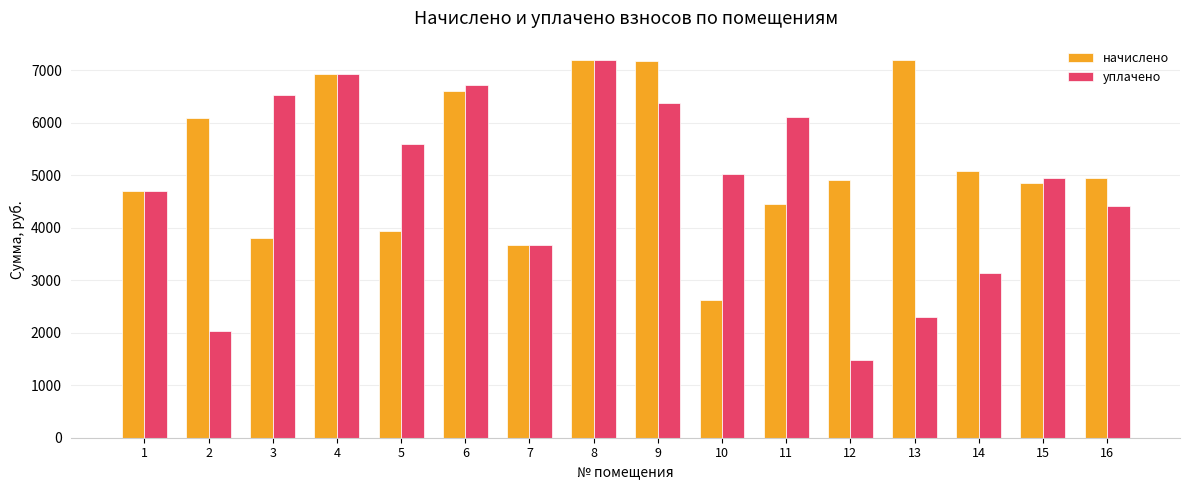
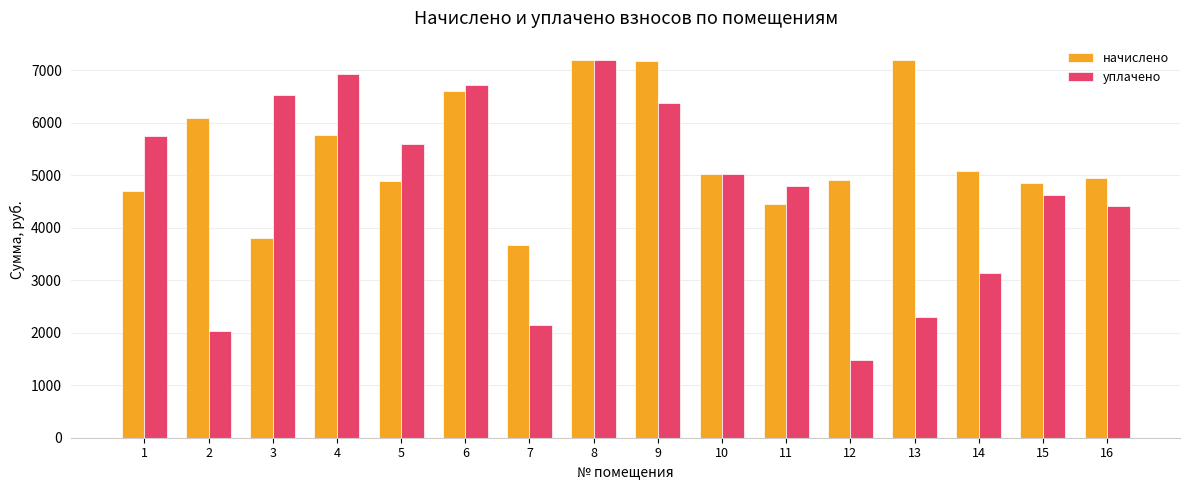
  {
    "начислено": {
      "1": 4700,
      "2": 6100,
      "3": 3800,
-     "4": 6900,
-     "5": 3900,
+     "4": 5800,
+     "5": 4900,
      "6": 6600,
      "7": 3700,
      "8": 7200,
      "9": 7200,
-     "10": 2600,
+     "10": 5000,
      "11": 4400,
      "12": 4900,
      "13": 7200,
      "14": 5100,
      "15": 4900,
      "16": 5000
    },
    "уплачено": {
-     "1": 4700,
+     "1": 5700,
      "2": 2000,
      "3": 6500,
      "4": 6900,
      "5": 5600,
      "6": 6700,
-     "7": 3700,
+     "7": 2200,
      "8": 7200,
      "9": 6400,
      "10": 5000,
-     "11": 6100,
+     "11": 4800,
      "12": 1500,
      "13": 2300,
      "14": 3100,
-     "15": 5000,
+     "15": 4600,
      "16": 4400
    }
  }
